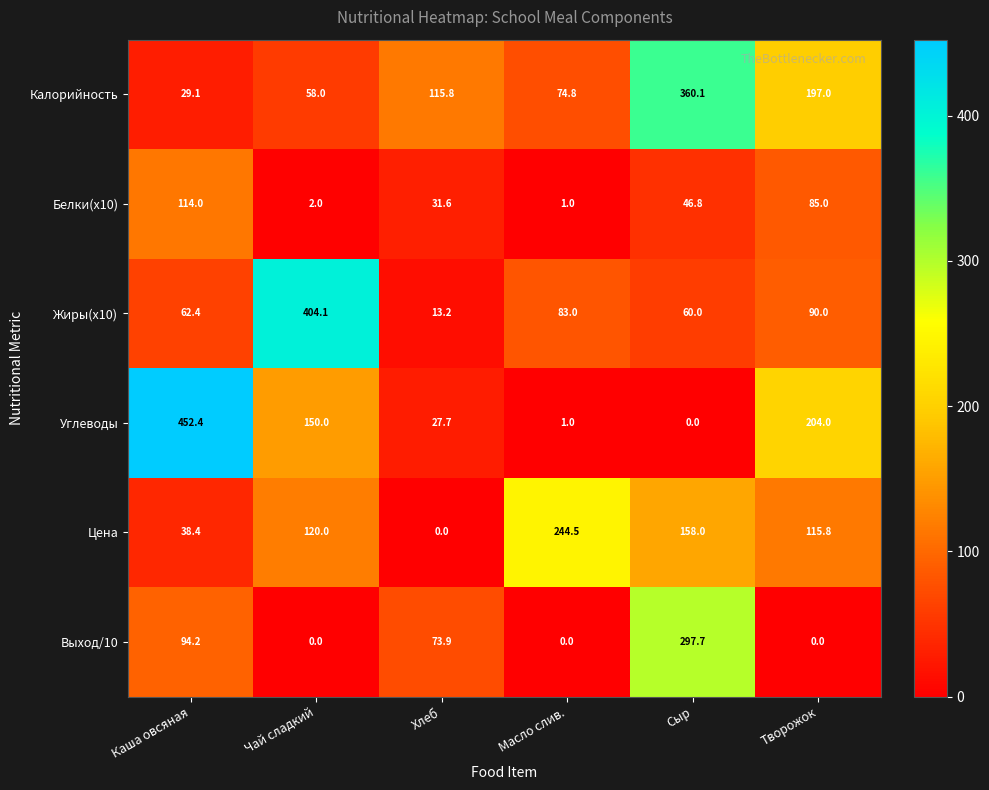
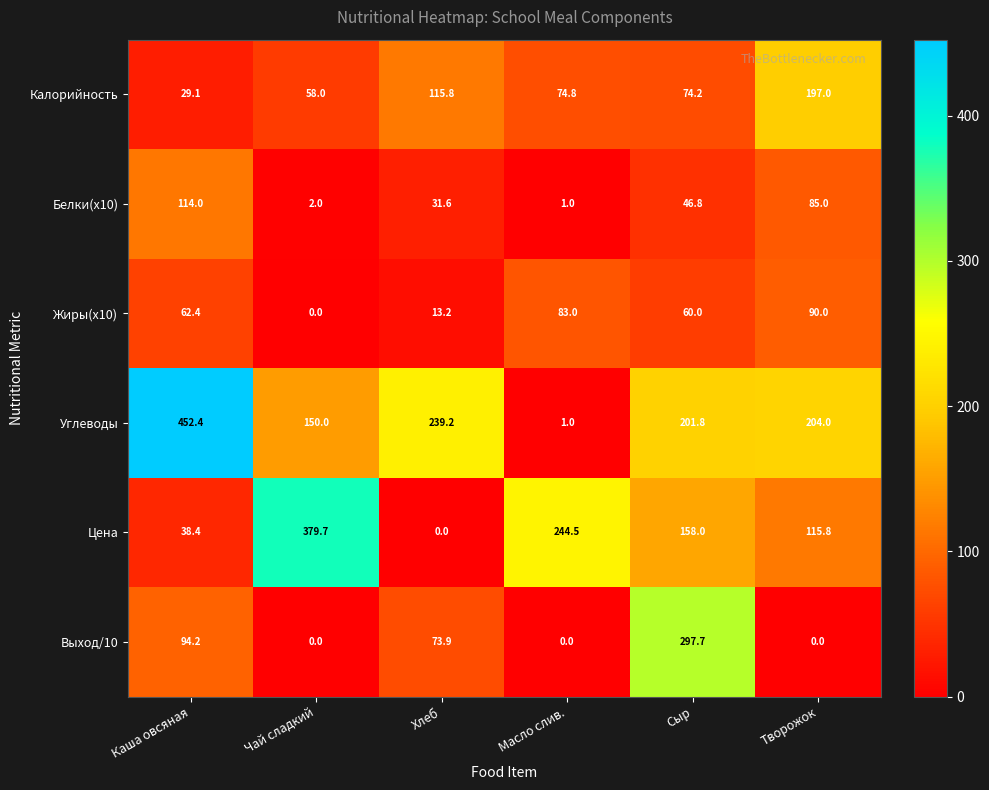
  {
    "Калорийность": {
      "Каша овсяная": 29.1,
      "Чай сладкий": 58.0,
      "Хлеб": 115.8,
      "Масло слив.": 74.8,
-     "Сыр": 360.1
+     "Сыр": 74.2
    },
    "Белки(x10)": {
      "Каша овсяная": 114.0,
      "Чай сладкий": 2.0,
      "Хлеб": 31.6,
      "Масло слив.": 1.0,
      "Сыр": 46.8,
      "Творожок": 85.0
    },
    "Жиры(x10)": {
      "Каша овсяная": 62.4,
-     "Чай сладкий": 404.1,
+     "Чай сладкий": 0.0,
      "Хлеб": 13.2,
      "Масло слив.": 83.0,
      "Сыр": 60.0,
      "Творожок": 90.0
    },
    "Углеводы": {
      "Каша овсяная": 452.4,
      "Чай сладкий": 150.0,
-     "Хлеб": 27.7,
+     "Хлеб": 239.2,
      "Масло слив.": 1.0,
-     "Сыр": 0.0,
+     "Сыр": 201.8,
      "Творожок": 204.0
    },
    "Цена": {
      "Каша овсяная": 38.4,
-     "Чай сладкий": 120.0,
+     "Чай сладкий": 379.7,
      "Хлеб": 0.0,
      "Масло слив.": 244.5,
      "Сыр": 158.0,
      "Творожок": 115.8
    },
    "Выход/10": {
      "Каша овсяная": 94.2,
      "Чай сладкий": 0.0,
      "Хлеб": 73.9,
      "Масло слив.": 0.0,
      "Сыр": 297.7,
      "Творожок": 0.0
    }
  }
